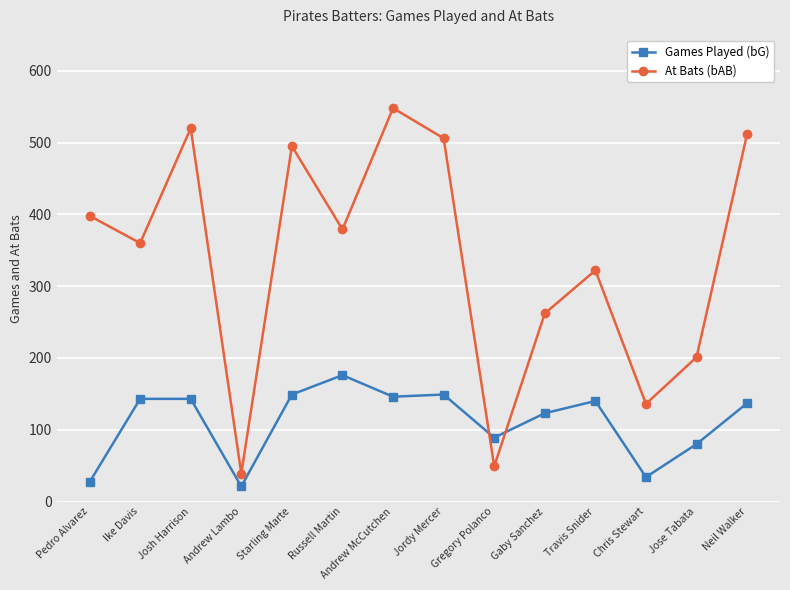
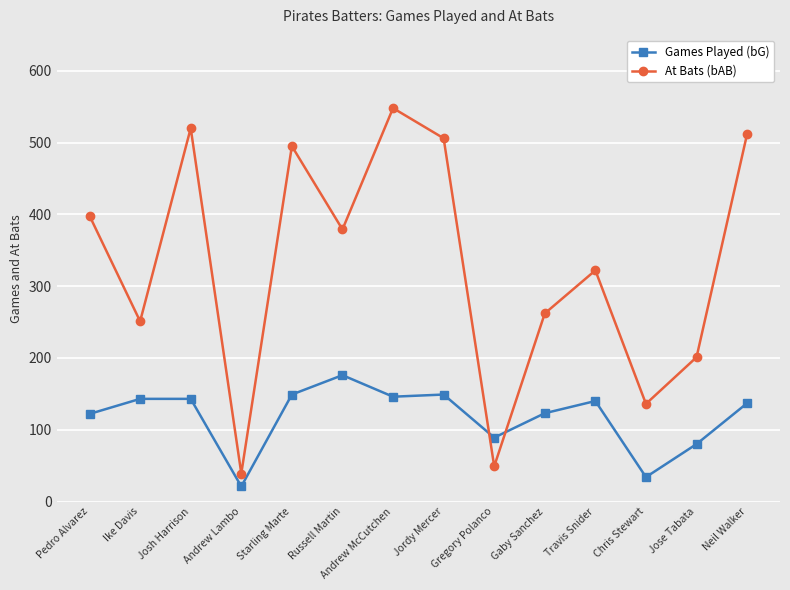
  {
    "Games Played (bG)": {
-     "Pedro Alvarez": 30,
+     "Pedro Alvarez": 120,
      "Ike Davis": 140,
      "Josh Harrison": 140,
      "Andrew Lambo": 20,
      "Starling Marte": 150,
      "Russell Martin": 180,
      "Andrew McCutchen": 150,
      "Jordy Mercer": 150,
      "Gregory Polanco": 90,
      "Gaby Sanchez": 120,
      "Travis Snider": 140,
      "Chris Stewart": 30,
      "Jose Tabata": 80,
      "Neil Walker": 140
    },
    "At Bats (bAB)": {
      "Pedro Alvarez": 400,
-     "Ike Davis": 360,
+     "Ike Davis": 250,
      "Josh Harrison": 520,
      "Andrew Lambo": 40,
      "Starling Marte": 500,
      "Russell Martin": 380,
      "Andrew McCutchen": 550,
      "Jordy Mercer": 510,
      "Gregory Polanco": 50,
      "Gaby Sanchez": 260,
      "Travis Snider": 320,
      "Chris Stewart": 140,
      "Jose Tabata": 200,
      "Neil Walker": 510
    }
  }
